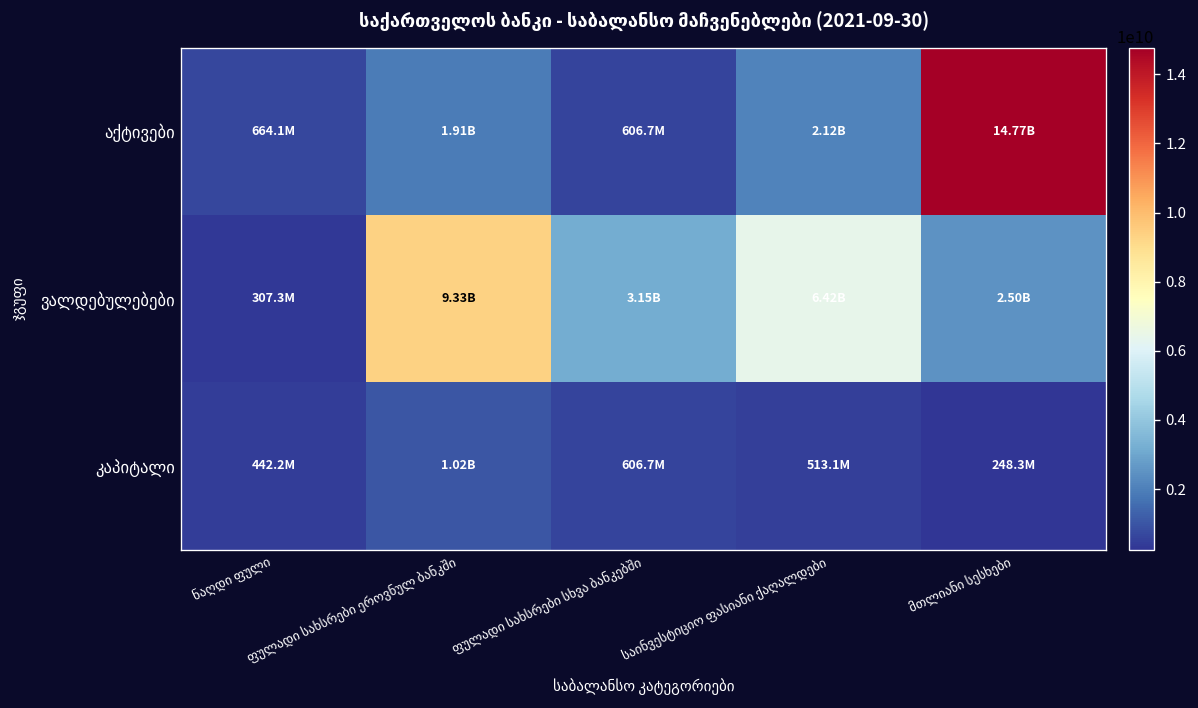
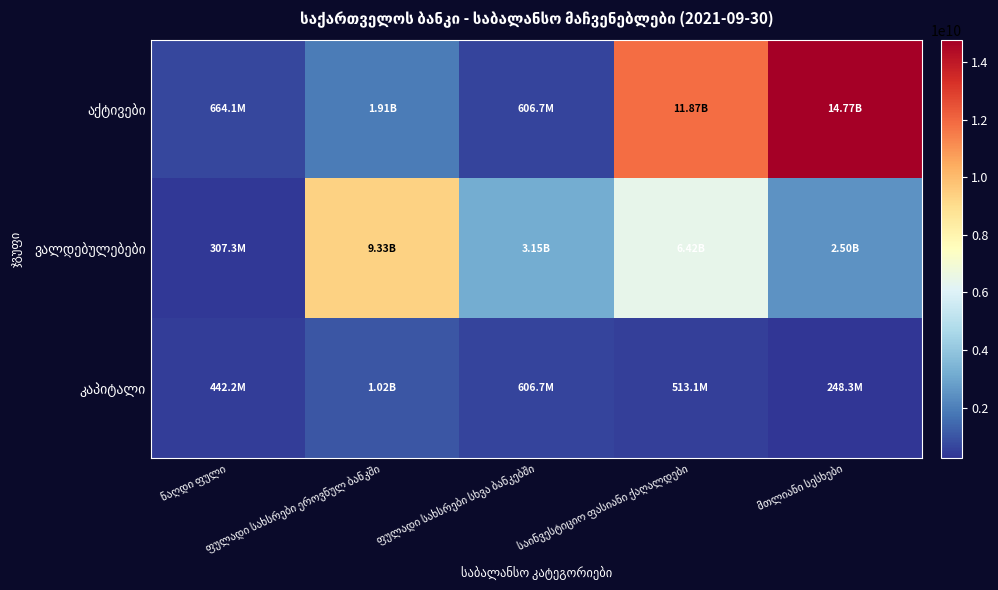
  {
    "აქტივები": {
      "ნაღდი ფული": "664.1M",
      "ფულადი სახსრები ეროვნულ ბანკში": "1.91B",
      "ფულადი სახსრები სხვა ბანკებში": "606.7M",
-     "საინვესტიციო ფასიანი ქაღალდები": "2.12B",
+     "საინვესტიციო ფასიანი ქაღალდები": "11.87B",
      "მთლიანი სესხები": "14.77B"
    },
    "ვალდებულებები": {
      "ნაღდი ფული": "307.3M",
      "ფულადი სახსრები ეროვნულ ბანკში": "9.33B",
      "ფულადი სახსრები სხვა ბანკებში": "3.15B",
      "მთლიანი სესხები": "2.50B"
    },
    "კაპიტალი": {
      "ნაღდი ფული": "442.2M",
      "ფულადი სახსრები ეროვნულ ბანკში": "1.02B",
      "ფულადი სახსრები სხვა ბანკებში": "606.7M",
      "საინვესტიციო ფასიანი ქაღალდები": "513.1M",
      "მთლიანი სესხები": "248.3M"
    }
  }
